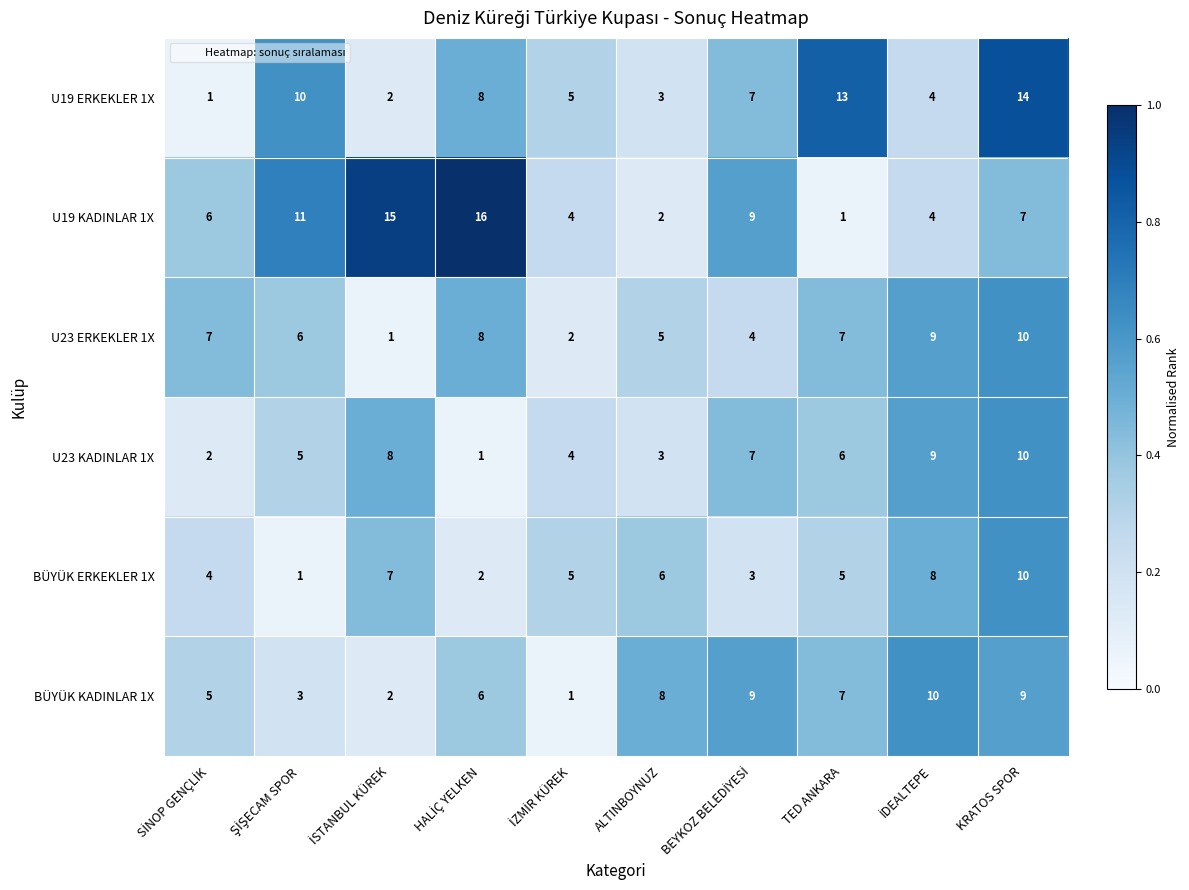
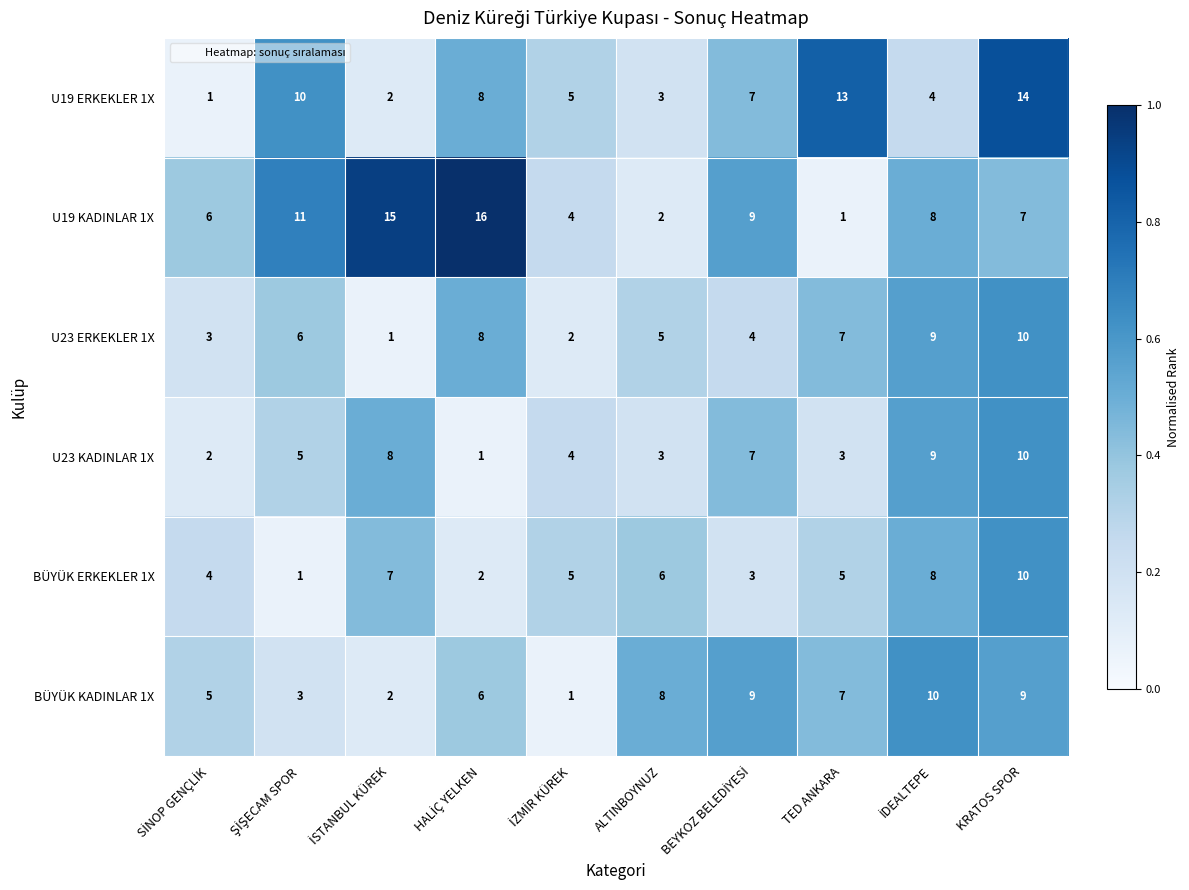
  {
    "U19 ERKEKLER 1X": {
      "SİNOP GENÇLİK": 1,
      "ŞİŞECAM SPOR": 10,
      "İSTANBUL KÜREK": 2,
      "HALİÇ YELKEN": 8,
      "İZMİR KÜREK": 5,
      "ALTINBOYNUZ": 3,
      "BEYKOZ BELEDİYESİ": 7,
      "TED ANKARA": 13,
      "İDEALTEPE": 4,
      "KRATOS SPOR": 14
    },
    "U19 KADINLAR 1X": {
      "SİNOP GENÇLİK": 6,
      "ŞİŞECAM SPOR": 11,
      "İSTANBUL KÜREK": 15,
      "HALİÇ YELKEN": 16,
      "İZMİR KÜREK": 4,
      "ALTINBOYNUZ": 2,
      "BEYKOZ BELEDİYESİ": 9,
      "TED ANKARA": 1,
-     "İDEALTEPE": 4,
+     "İDEALTEPE": 8,
      "KRATOS SPOR": 7
    },
    "U23 ERKEKLER 1X": {
-     "SİNOP GENÇLİK": 7,
+     "SİNOP GENÇLİK": 3,
      "ŞİŞECAM SPOR": 6,
      "İSTANBUL KÜREK": 1,
      "HALİÇ YELKEN": 8,
      "İZMİR KÜREK": 2,
      "ALTINBOYNUZ": 5,
      "BEYKOZ BELEDİYESİ": 4,
      "TED ANKARA": 7,
      "İDEALTEPE": 9,
      "KRATOS SPOR": 10
    },
    "U23 KADINLAR 1X": {
      "SİNOP GENÇLİK": 2,
      "ŞİŞECAM SPOR": 5,
      "İSTANBUL KÜREK": 8,
      "HALİÇ YELKEN": 1,
      "İZMİR KÜREK": 4,
      "ALTINBOYNUZ": 3,
      "BEYKOZ BELEDİYESİ": 7,
-     "TED ANKARA": 6,
+     "TED ANKARA": 3,
      "İDEALTEPE": 9,
      "KRATOS SPOR": 10
    },
    "BÜYÜK ERKEKLER 1X": {
      "SİNOP GENÇLİK": 4,
      "ŞİŞECAM SPOR": 1,
      "İSTANBUL KÜREK": 7,
      "HALİÇ YELKEN": 2,
      "İZMİR KÜREK": 5,
      "ALTINBOYNUZ": 6,
      "BEYKOZ BELEDİYESİ": 3,
      "TED ANKARA": 5,
      "İDEALTEPE": 8,
      "KRATOS SPOR": 10
    },
    "BÜYÜK KADINLAR 1X": {
      "SİNOP GENÇLİK": 5,
      "ŞİŞECAM SPOR": 3,
      "İSTANBUL KÜREK": 2,
      "HALİÇ YELKEN": 6,
      "İZMİR KÜREK": 1,
      "ALTINBOYNUZ": 8,
      "BEYKOZ BELEDİYESİ": 9,
      "TED ANKARA": 7,
      "İDEALTEPE": 10,
      "KRATOS SPOR": 9
    }
  }
